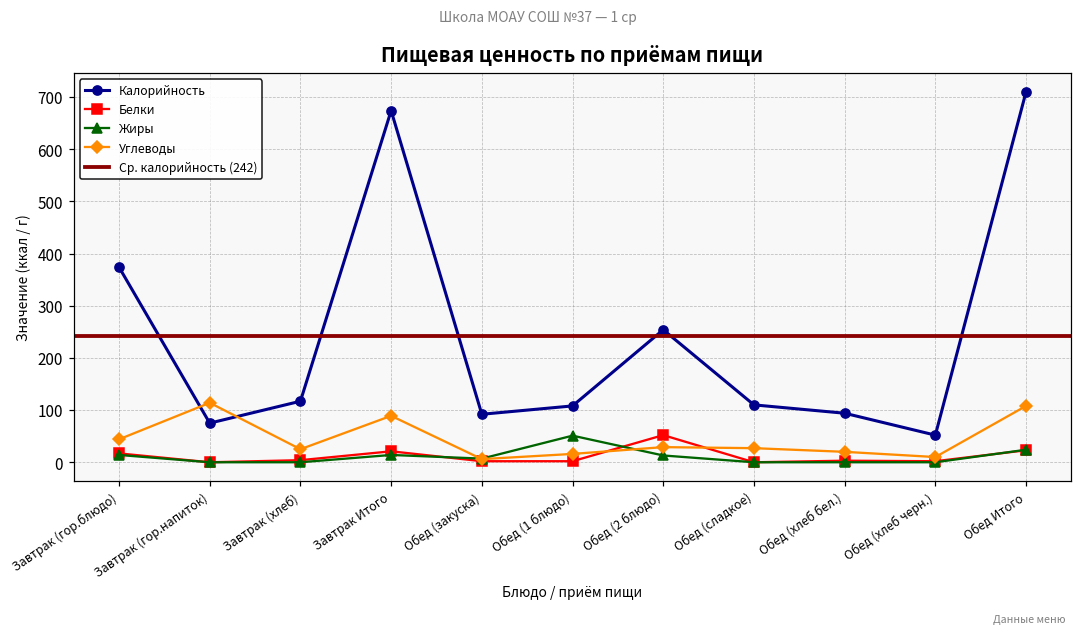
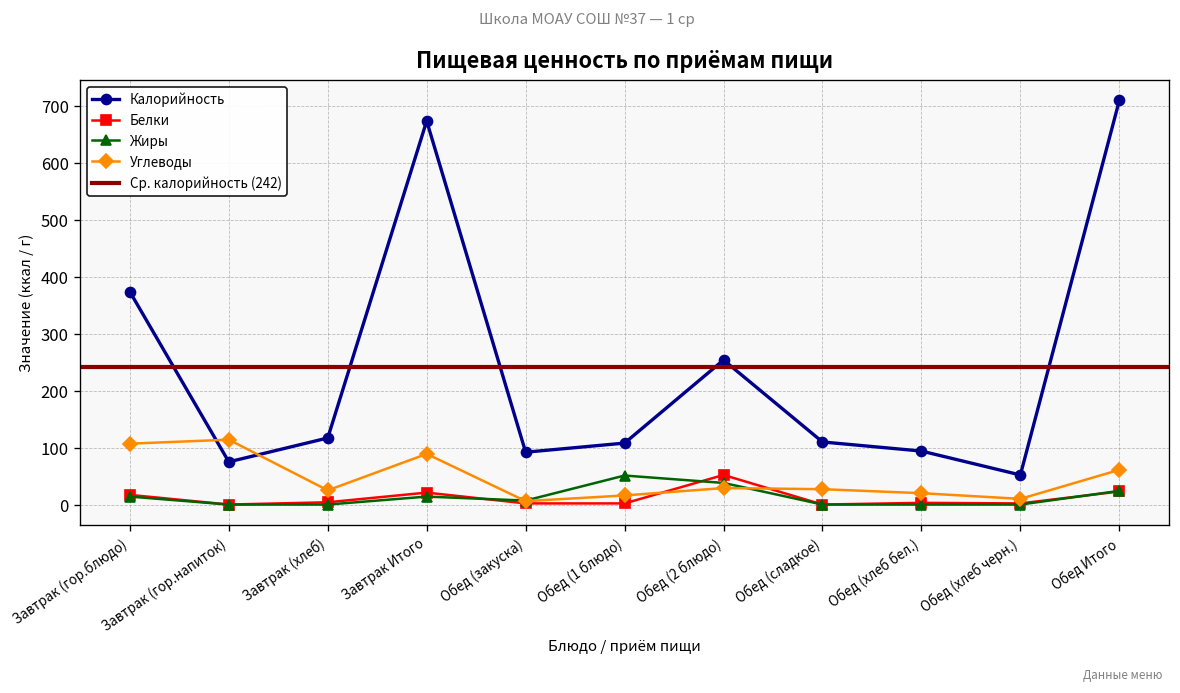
  {
    "Калорийность": {
      "Завтрак (гор.блюдо)": 370,
      "Завтрак (гор.напиток)": 80,
      "Завтрак (хлеб)": 120,
      "Завтрак Итого": 670,
      "Обед (закуска)": 90,
      "Обед (1 блюдо)": 110,
      "Обед (2 блюдо)": 250,
      "Обед (сладкое)": 110,
      "Обед (хлеб бел.)": 90,
      "Обед (хлеб черн.)": 50,
      "Обед Итого": 710
    },
    "Белки": {
      "Завтрак Итого": 20,
      "Обед (1 блюдо)": 0,
      "Обед (2 блюдо)": 50
    },
    "Жиры": {
      "Завтрак Итого": 10,
      "Обед (1 блюдо)": 50,
-     "Обед (2 блюдо)": 10
+     "Обед (2 блюдо)": 40
    },
    "Углеводы": {
-     "Завтрак (гор.блюдо)": 40,
+     "Завтрак (гор.блюдо)": 110,
      "Завтрак (гор.напиток)": 110,
      "Завтрак (хлеб)": 30,
      "Завтрак Итого": 90,
      "Обед (1 блюдо)": 20,
      "Обед (2 блюдо)": 30,
      "Обед (сладкое)": 30,
      "Обед (хлеб бел.)": 20,
      "Обед (хлеб черн.)": 10,
-     "Обед Итого": 110
+     "Обед Итого": 60
    }
  }
